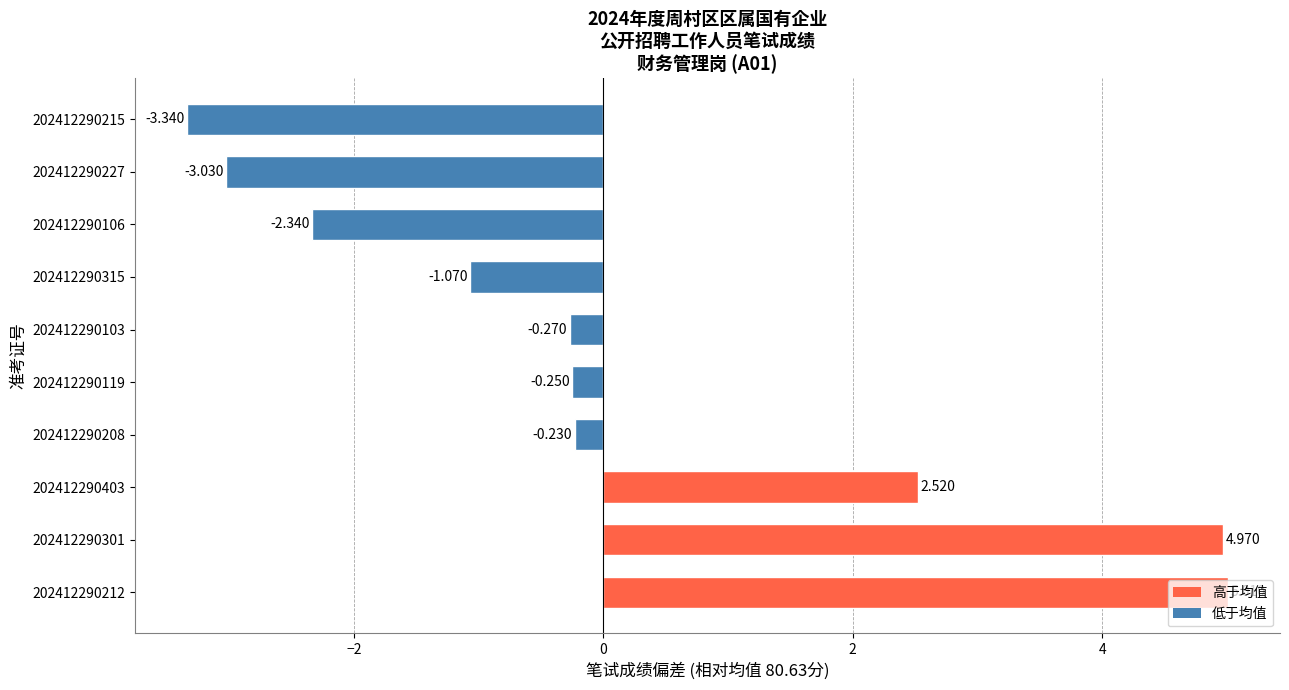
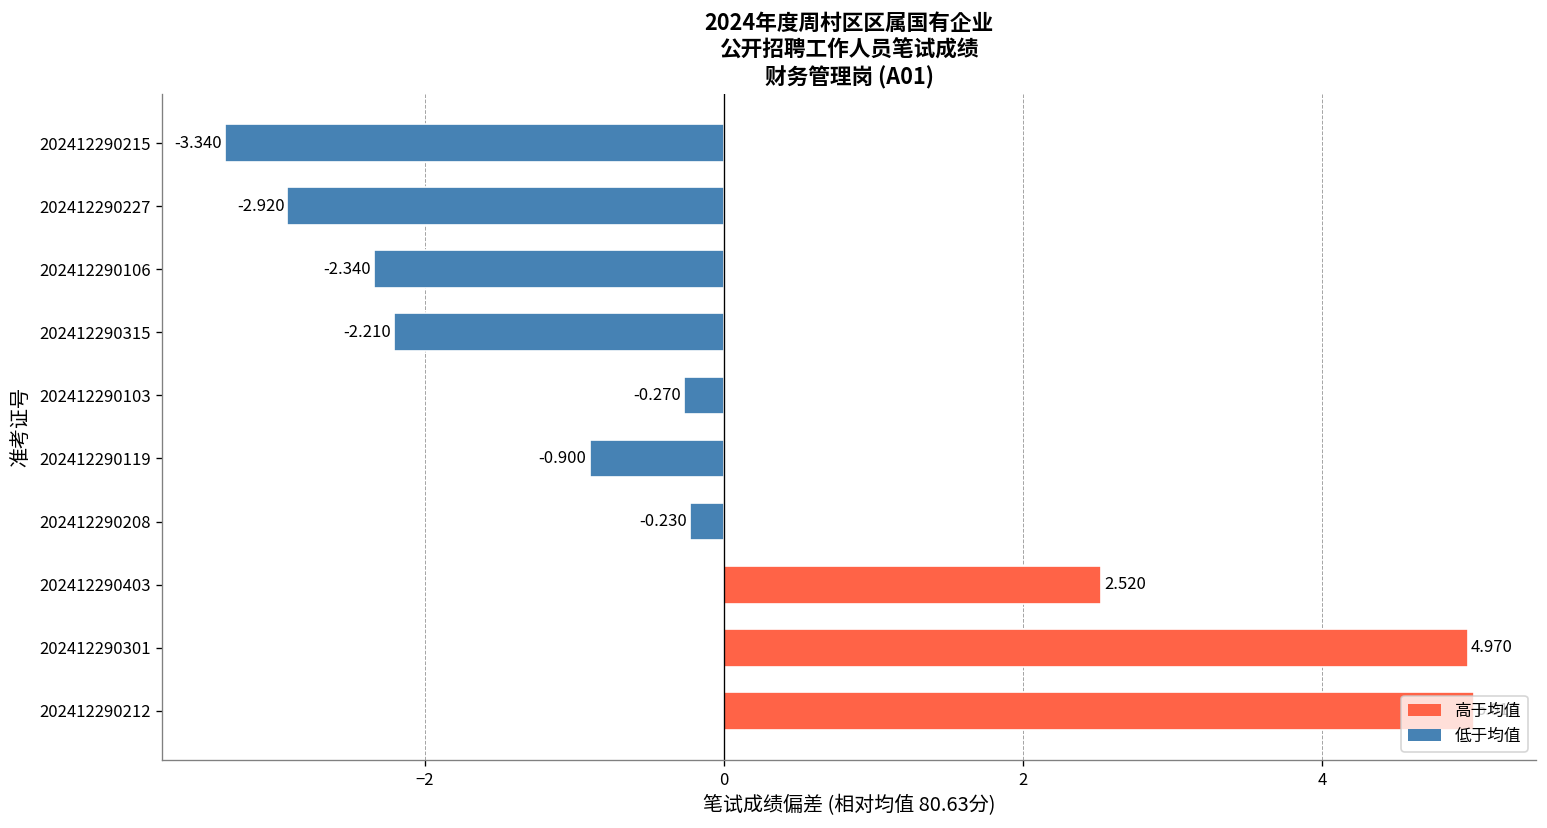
  {
    "202412290215": -3.340,
-   "202412290227": -3.030,
+   "202412290227": -2.920,
    "202412290106": -2.340,
-   "202412290315": -1.070,
+   "202412290315": -2.210,
    "202412290103": -0.270,
-   "202412290119": -0.250,
+   "202412290119": -0.900,
    "202412290208": -0.230,
    "202412290403": 2.520,
    "202412290301": 4.970
  }
